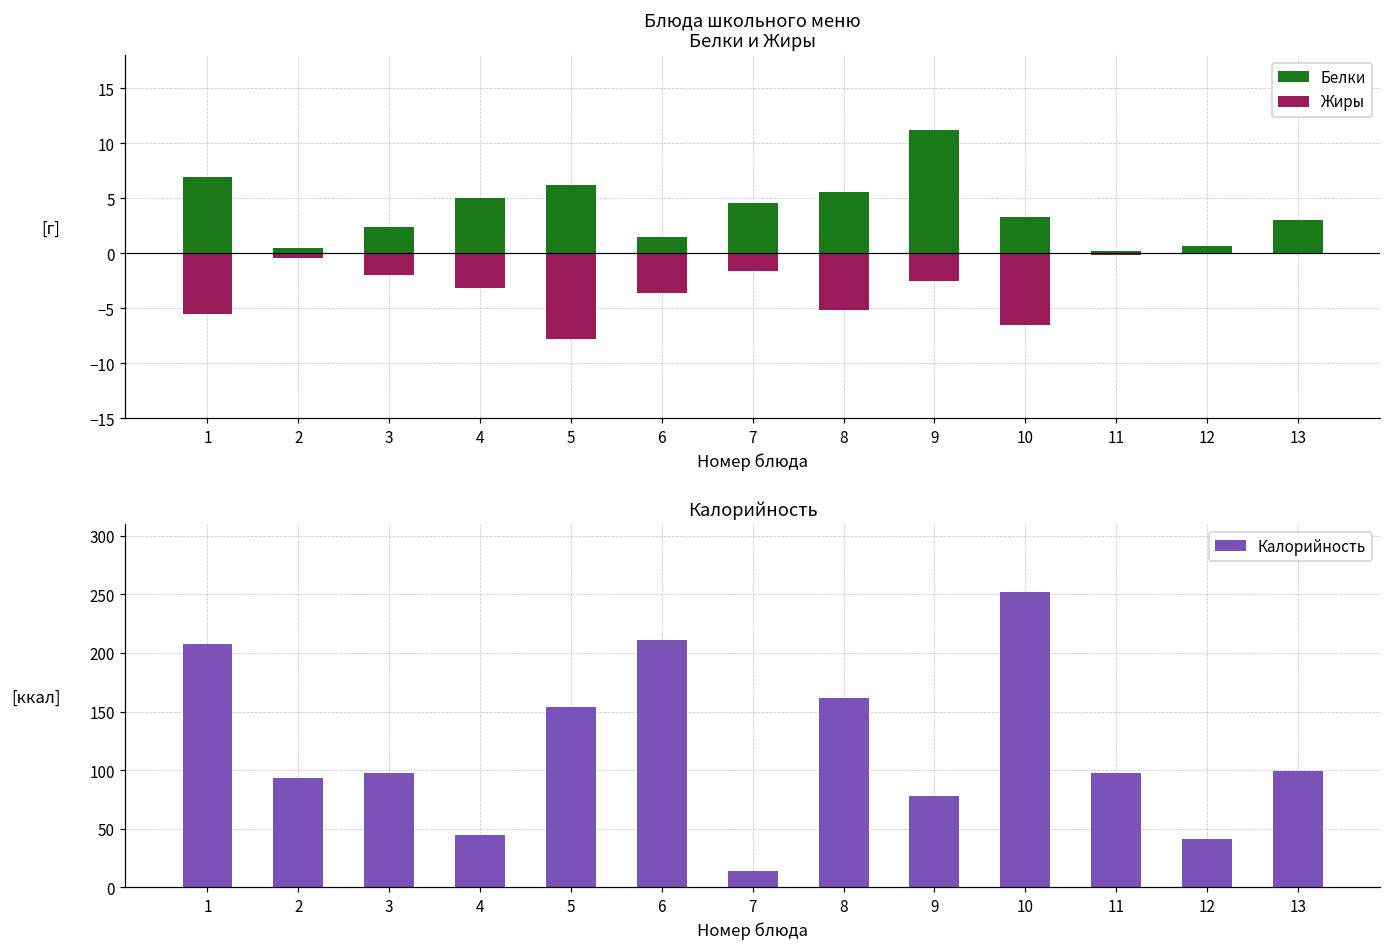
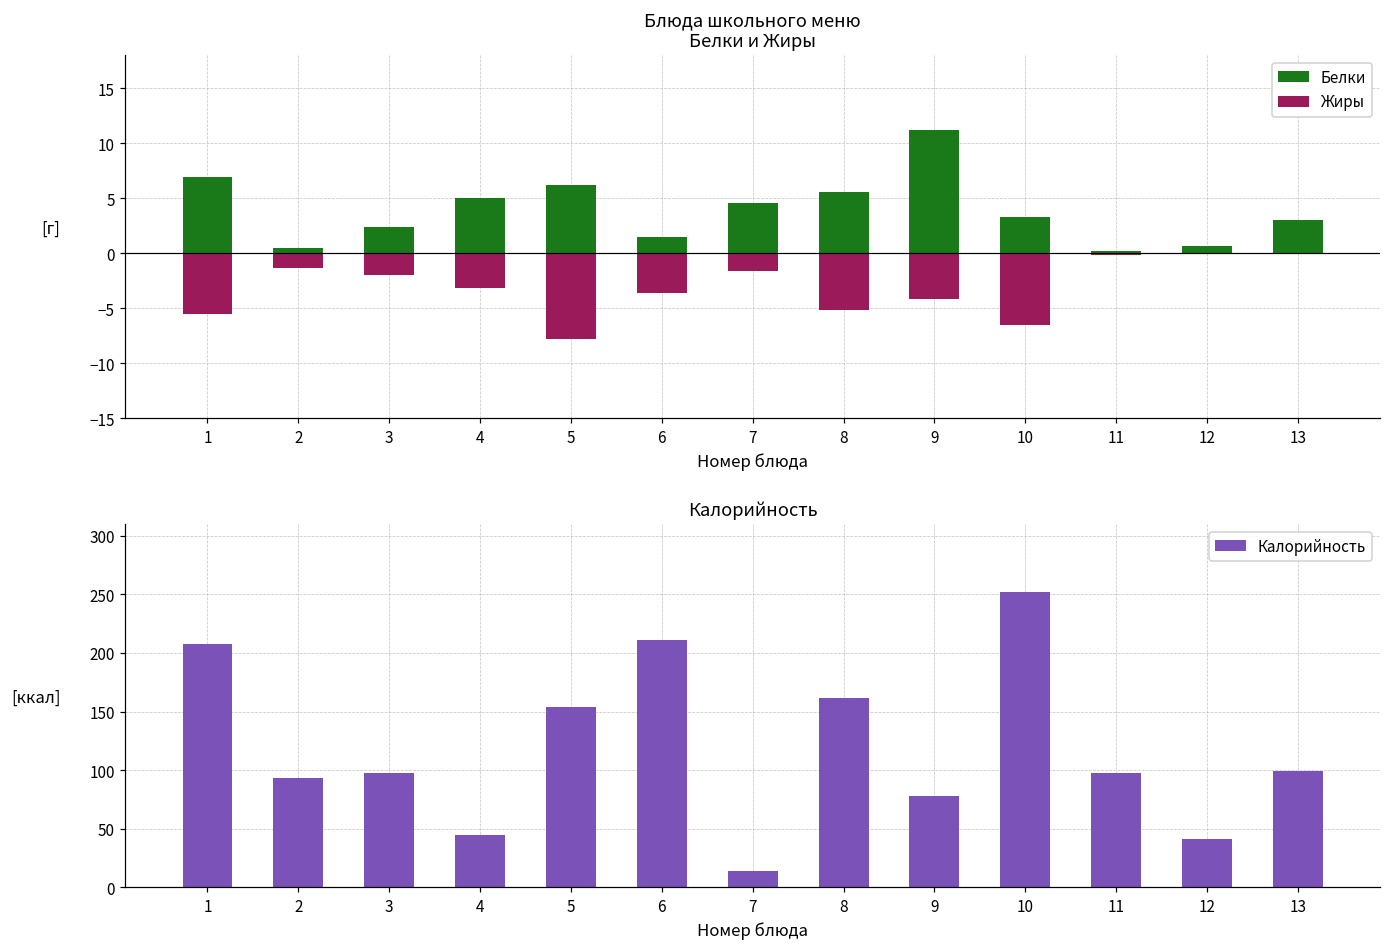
  {
    "Блюда школьного меню Белки и Жиры": {
      "Белки": {
        "1": 6.9,
        "2": 0.5,
        "3": 2.4,
        "4": 5.0,
        "5": 6.2,
        "6": 1.5,
        "7": 4.6,
        "8": 5.6,
        "9": 11.2,
        "10": 3.3,
        "12": 0.7,
        "13": 3.0
      },
      "Жиры": {
        "1": -5.5,
-       "2": -0.4,
+       "2": -1.3,
        "3": -2.0,
        "4": -3.2,
        "5": -7.8,
        "6": -3.6,
        "7": -1.6,
        "8": -5.2,
-       "9": -2.5,
+       "9": -4.2,
        "10": -6.5,
        "12": 0.0,
        "13": 0.0
      }
    },
    "Калорийность": {
      "1": 208,
      "2": 93,
      "3": 98,
      "4": 45,
      "5": 154,
      "6": 211,
      "7": 14,
      "8": 161,
      "9": 78,
      "10": 252,
      "11": 98,
      "12": 41,
      "13": 99
    }
  }
